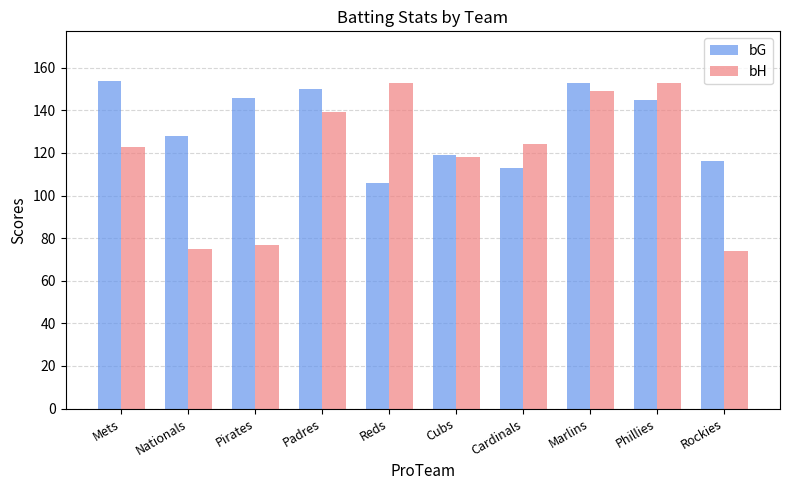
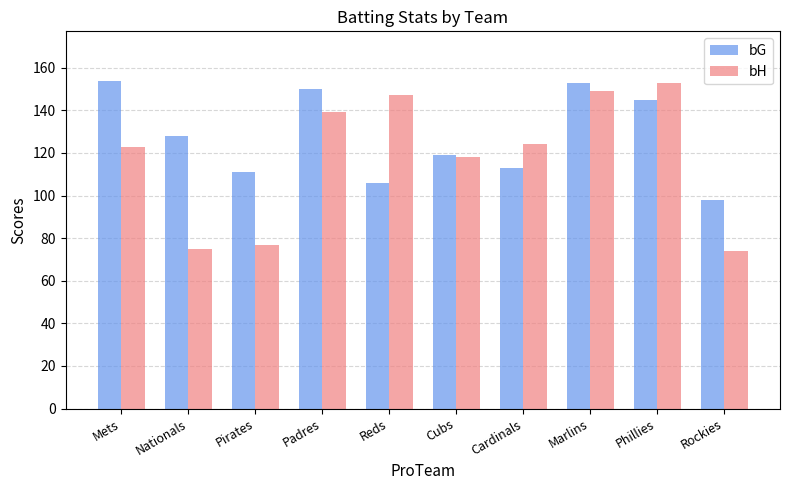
  {
    "bG": {
      "Mets": 154,
      "Nationals": 128,
-     "Pirates": 146,
+     "Pirates": 111,
      "Padres": 150,
      "Reds": 106,
      "Cubs": 119,
      "Cardinals": 113,
      "Marlins": 153,
      "Phillies": 145,
-     "Rockies": 116
+     "Rockies": 98
    },
    "bH": {
      "Mets": 123,
      "Nationals": 75,
      "Pirates": 77,
      "Padres": 139,
-     "Reds": 153,
+     "Reds": 147,
      "Cubs": 118,
      "Cardinals": 124,
      "Marlins": 149,
      "Phillies": 153,
      "Rockies": 74
    }
  }
